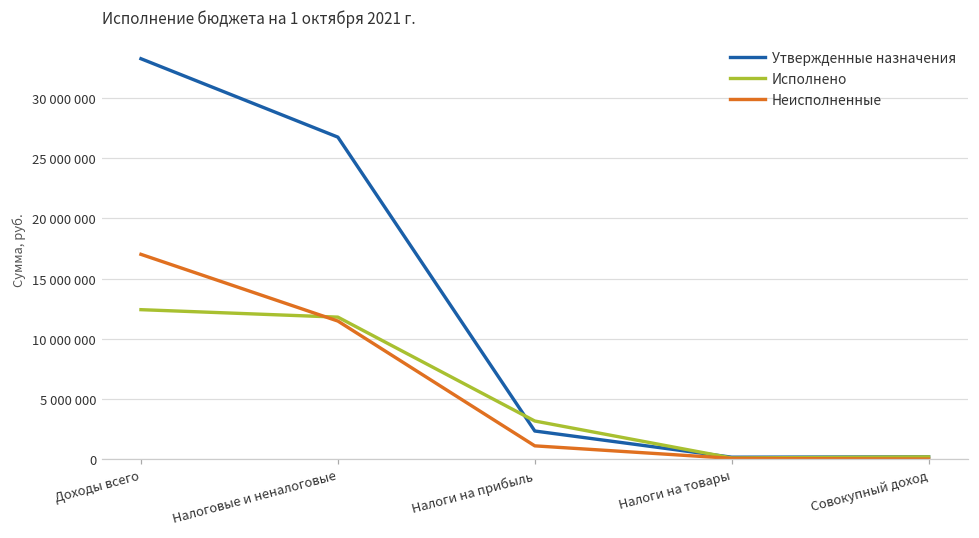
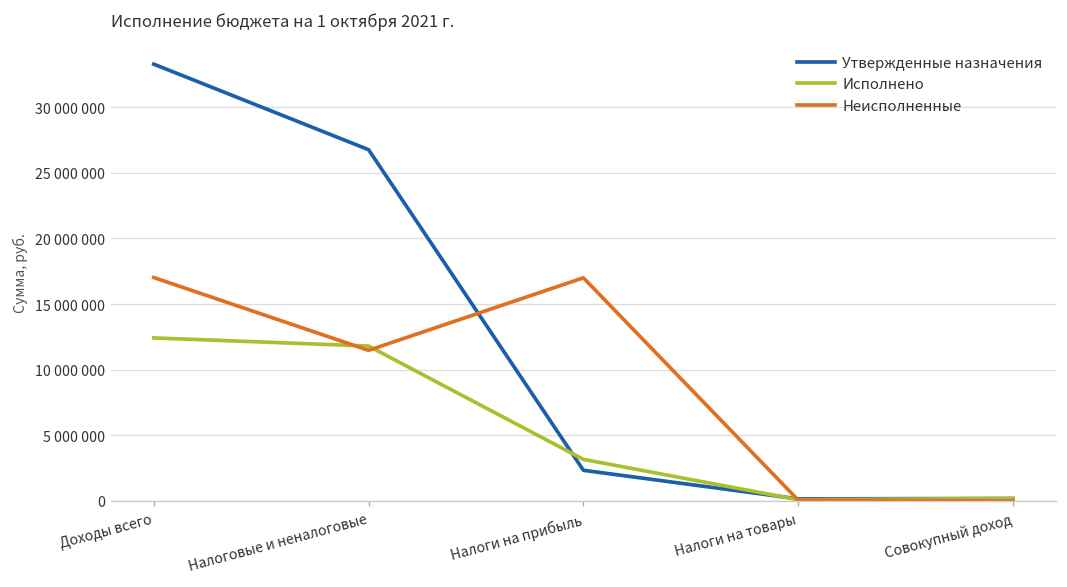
  {
    "Утвержденные назначения": {
      "Доходы всего": 33300000,
      "Налоговые и неналоговые": 26800000,
      "Налоги на прибыль": 2300000
    },
    "Исполнено": {
      "Доходы всего": 12400000,
      "Налоговые и неналоговые": 11800000,
      "Налоги на прибыль": 3200000
    },
    "Неисполненные": {
      "Доходы всего": 17000000,
      "Налоговые и неналоговые": 11500000,
-     "Налоги на прибыль": 1100000
+     "Налоги на прибыль": 17000000
    }
  }
